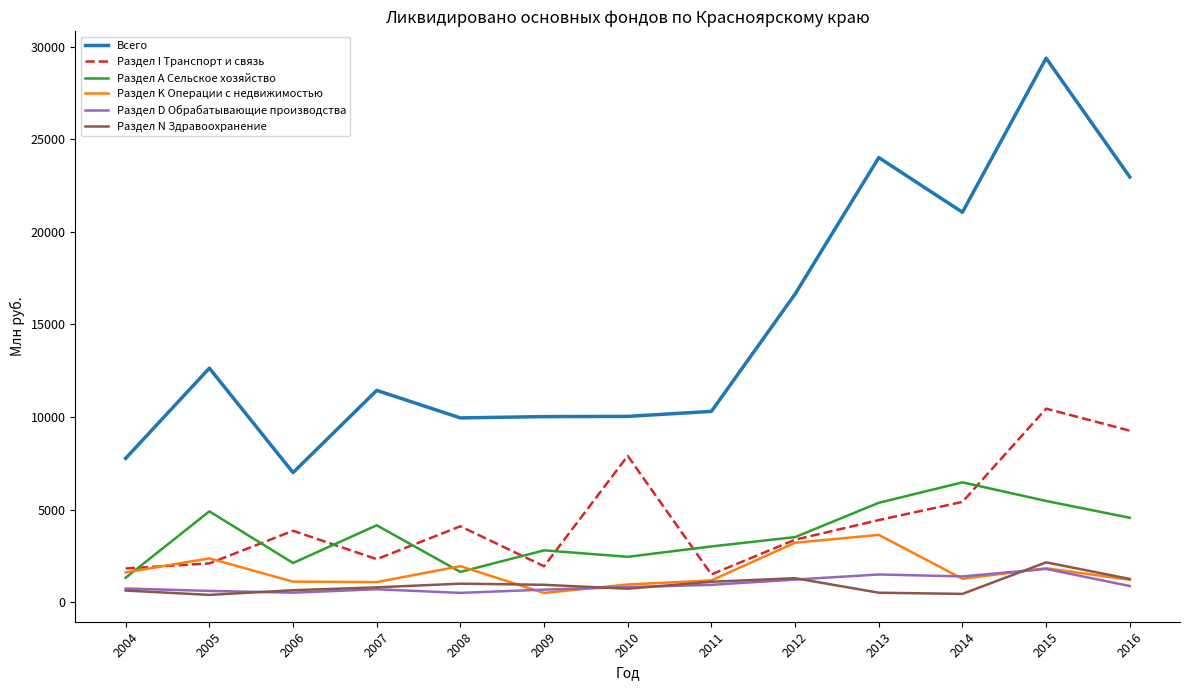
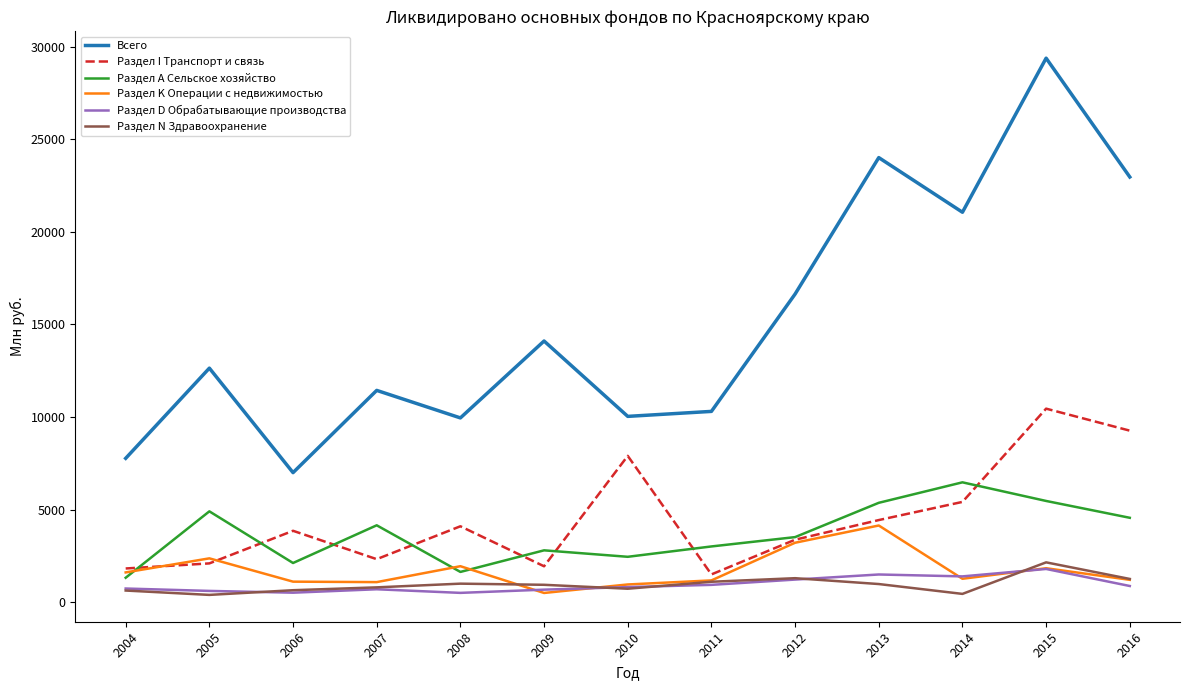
  {
    "Всего": {
      "2004": 7800,
      "2005": 12600,
      "2006": 7000,
      "2007": 11400,
      "2008": 10000,
-     "2009": 10000,
+     "2009": 14100,
      "2010": 10000,
      "2011": 10300,
      "2012": 16600,
      "2013": 24000,
      "2014": 21100,
      "2015": 29400,
      "2016": 23000
    },
    "Раздел I Транспорт и связь": {
      "2004": 1800,
      "2005": 2100,
      "2006": 3900,
      "2007": 2300,
      "2008": 4100,
      "2009": 1900,
      "2010": 7900,
      "2011": 1500,
      "2012": 3400,
      "2013": 4400,
      "2014": 5400,
      "2015": 10500,
      "2016": 9300
    },
    "Раздел А Сельское хозяйство": {
      "2004": 1300,
      "2005": 4900,
      "2006": 2100,
      "2007": 4200,
      "2008": 1600,
      "2009": 2800,
      "2010": 2500,
      "2011": 3000,
      "2012": 3500,
      "2013": 5400,
      "2014": 6500,
      "2015": 5500,
      "2016": 4600
    },
    "Раздел K Операции с недвижимостью": {
      "2004": 1600,
      "2005": 2400,
      "2006": 1100,
      "2007": 1100,
      "2008": 1900,
      "2009": 500,
      "2010": 1000,
      "2012": 3200,
-     "2013": 3600
+     "2013": 4100
    },
    "Раздел D Обрабатывающие производства": {
      "2005": 600,
      "2008": 500,
      "2009": 700,
      "2011": 900,
      "2013": 1500,
      "2016": 900
    },
    "Раздел N Здравоохранение": {
      "2005": 400,
      "2008": 1000,
      "2009": 900,
-     "2013": 500,
+     "2013": 1000,
      "2014": 400,
      "2015": 2200
    }
  }
